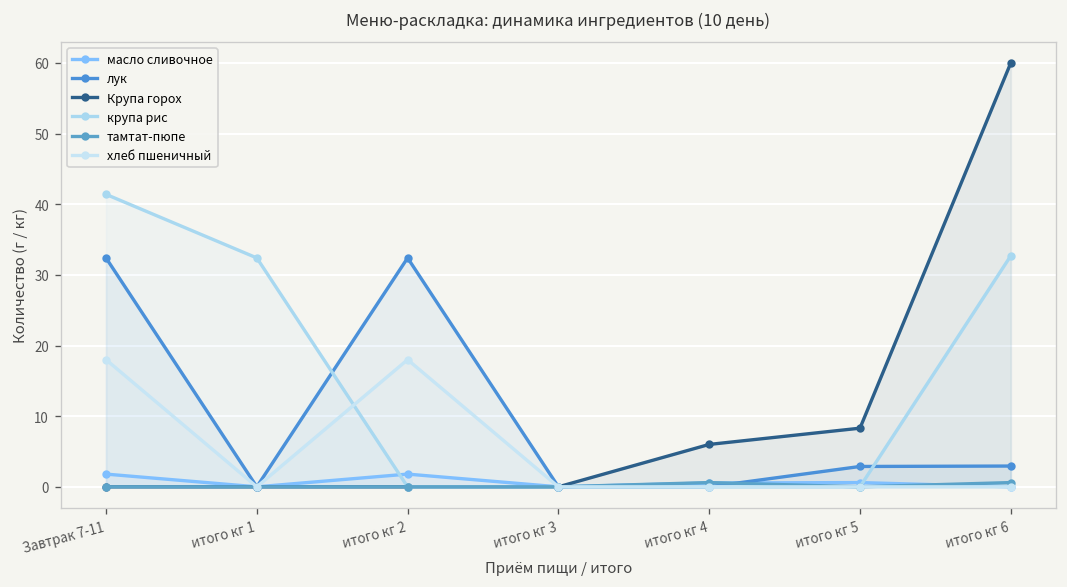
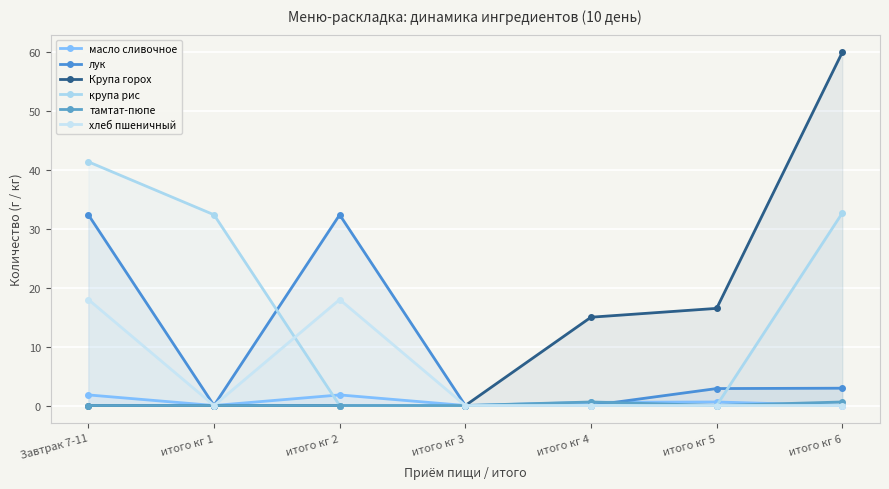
  {
    "Крупа горох": {
-     "итого кг 4": 6,
-     "итого кг 5": 8,
+     "итого кг 4": 15,
+     "итого кг 5": 17,
      "итого кг 6": 60
    }
  }
